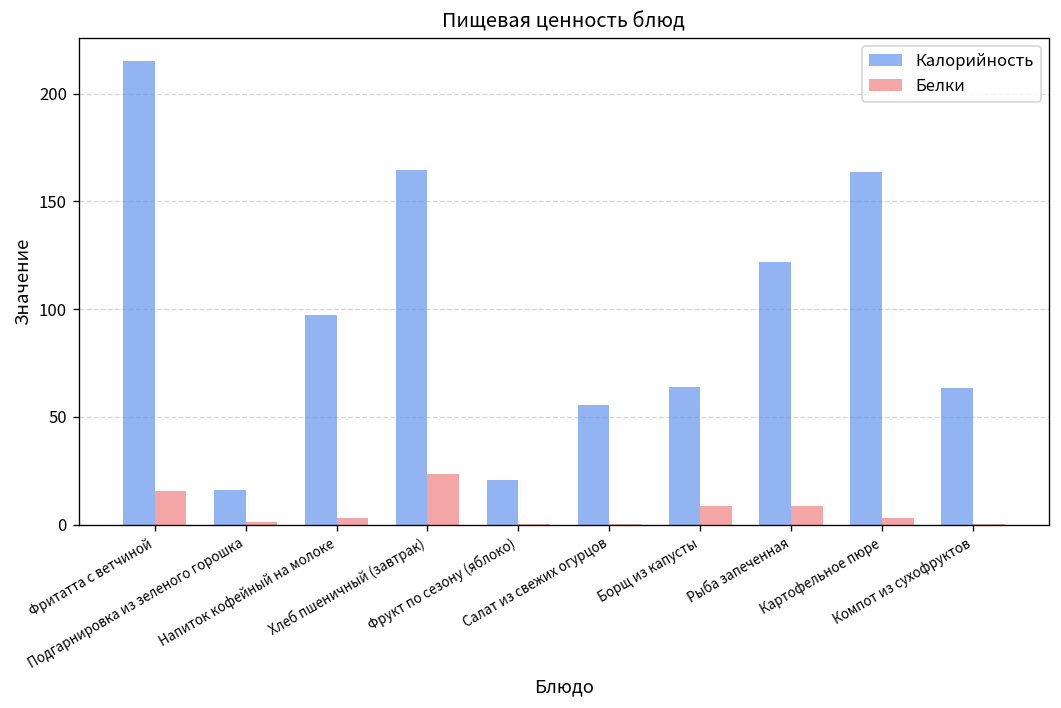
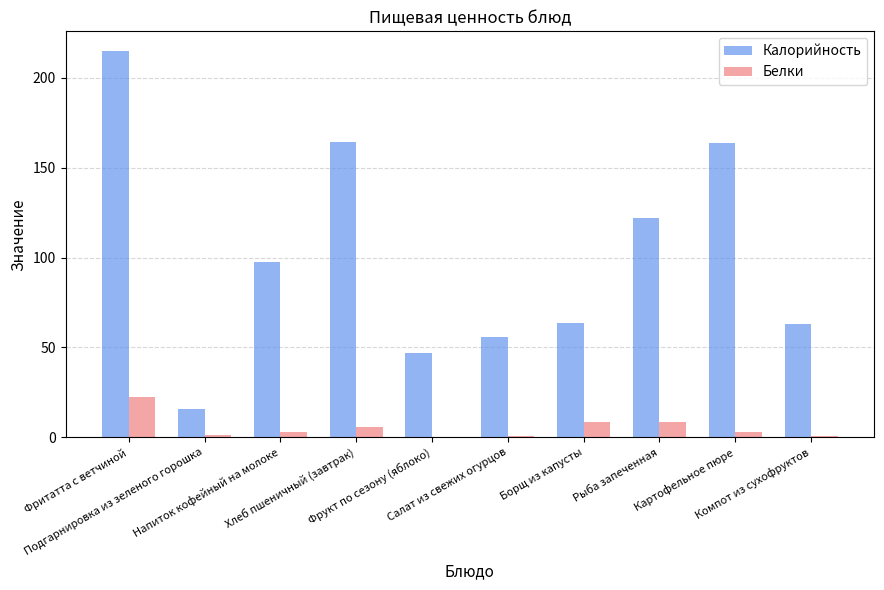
  {
    "Калорийность": {
      "Фритатта с ветчиной": 215,
      "Подгарнировка из зеленого горошка": 16,
      "Напиток кофейный на молоке": 97,
      "Хлеб пшеничный (завтрак)": 165,
-     "Фрукт по сезону (яблоко)": 21,
+     "Фрукт по сезону (яблоко)": 47,
      "Салат из свежих огурцов": 56,
      "Борщ из капусты": 64,
      "Рыба запеченная": 122,
      "Картофельное пюре": 164,
      "Компот из сухофруктов": 63
    },
    "Белки": {
-     "Фритатта с ветчиной": 15,
+     "Фритатта с ветчиной": 22,
      "Напиток кофейный на молоке": 3,
-     "Хлеб пшеничный (завтрак)": 23,
+     "Хлеб пшеничный (завтрак)": 6,
      "Борщ из капусты": 9,
      "Рыба запеченная": 9,
      "Картофельное пюре": 3
    }
  }
